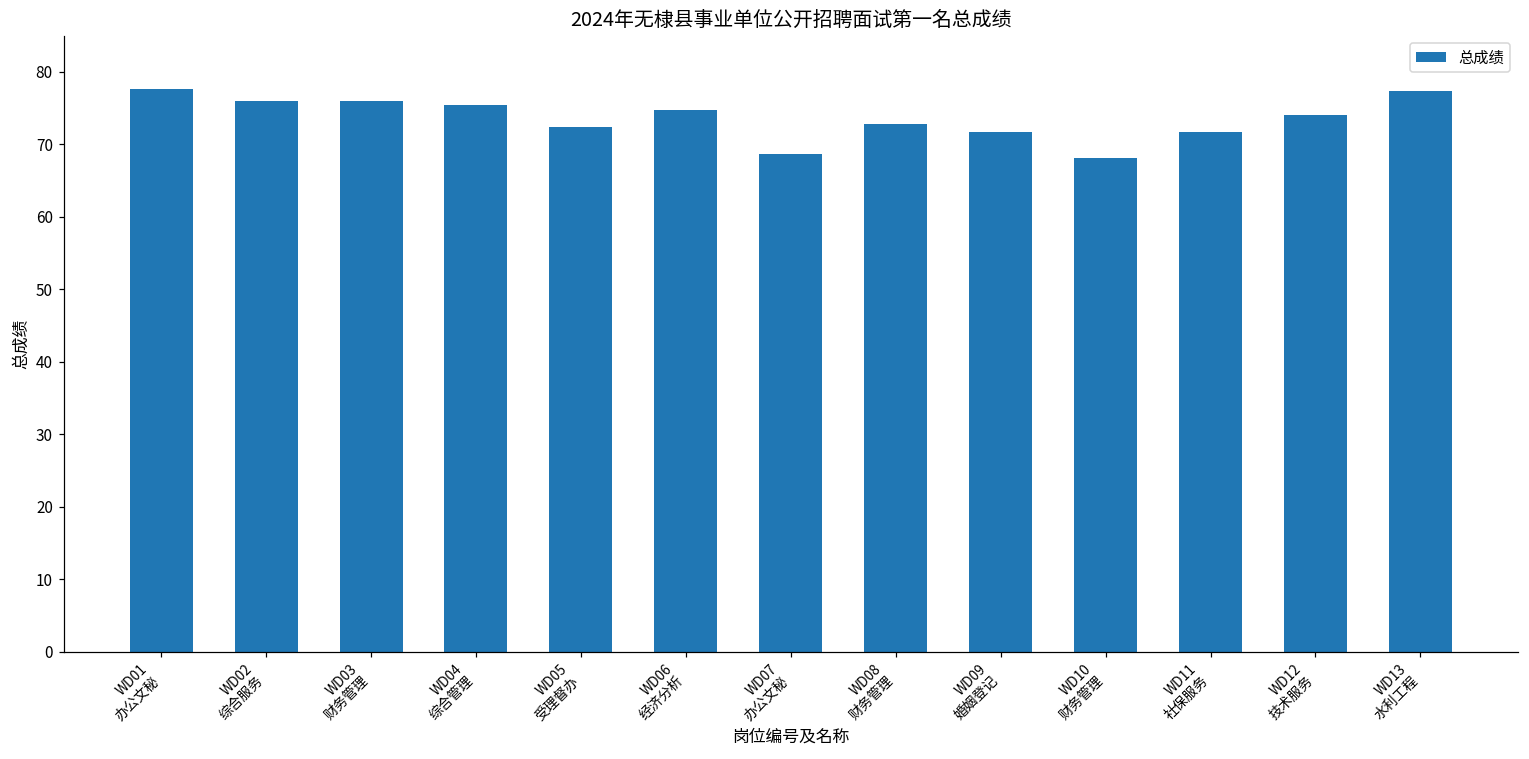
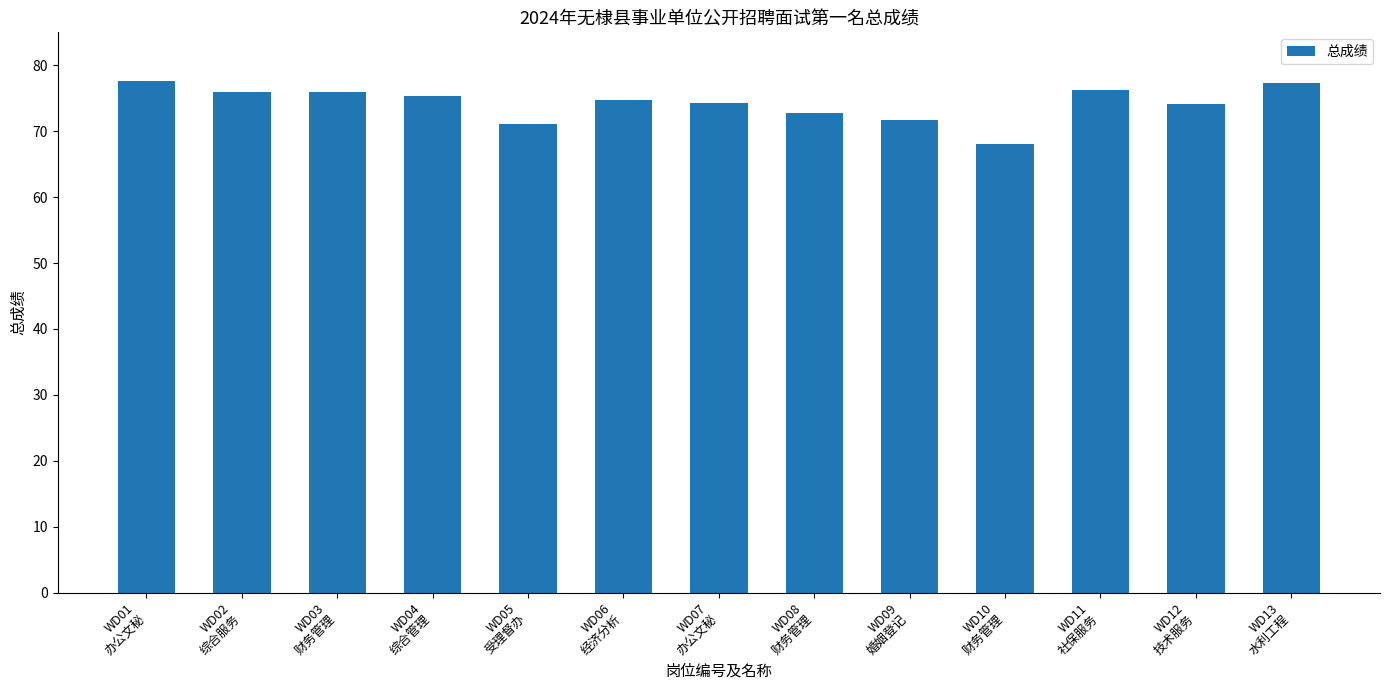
  {
    "WD01 办公文秘": 78,
    "WD02 综合服务": 76,
    "WD03 财务管理": 76,
    "WD04 综合管理": 75,
-   "WD05 受理督办": 72,
+   "WD05 受理督办": 71,
    "WD06 经济分析": 75,
-   "WD07 办公文秘": 69,
+   "WD07 办公文秘": 74,
    "WD08 财务管理": 73,
    "WD09 婚姻登记": 72,
    "WD10 财务管理": 68,
-   "WD11 社保服务": 72,
+   "WD11 社保服务": 76,
    "WD12 技术服务": 74,
    "WD13 水利工程": 77
  }
